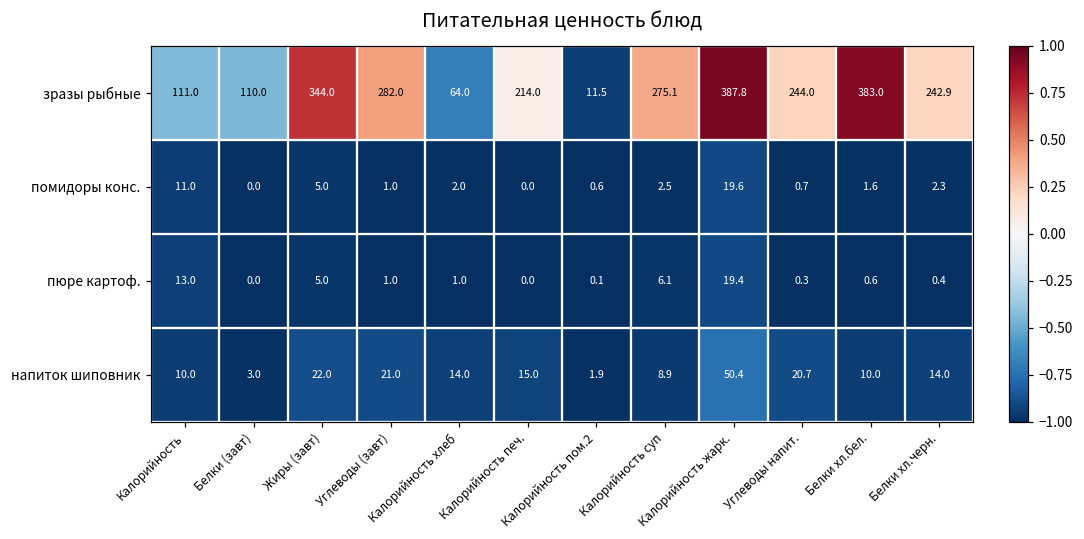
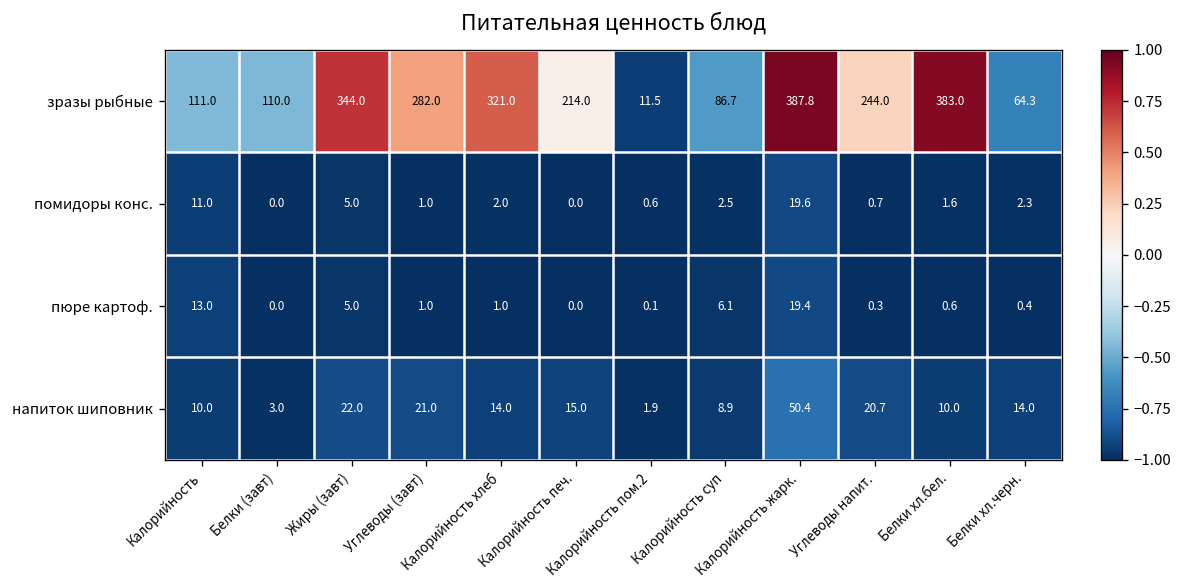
  {
    "зразы рыбные": {
      "Калорийность": 111.0,
      "Белки (завт)": 110.0,
      "Жиры (завт)": 344.0,
      "Углеводы (завт)": 282.0,
-     "Калорийность хлеб": 64.0,
+     "Калорийность хлеб": 321.0,
      "Калорийность печ.": 214.0,
      "Калорийность пом.2": 11.5,
-     "Калорийность суп": 275.1,
+     "Калорийность суп": 86.7,
      "Калорийность жарк.": 387.8,
      "Углеводы напит.": 244.0,
      "Белки хл.бел.": 383.0,
-     "Белки хл.черн.": 242.9
+     "Белки хл.черн.": 64.3
    },
    "помидоры конс.": {
      "Калорийность": 11.0,
      "Белки (завт)": 0.0,
      "Жиры (завт)": 5.0,
      "Углеводы (завт)": 1.0,
      "Калорийность хлеб": 2.0,
      "Калорийность печ.": 0.0,
      "Калорийность пом.2": 0.6,
      "Калорийность суп": 2.5,
      "Калорийность жарк.": 19.6,
      "Углеводы напит.": 0.7,
      "Белки хл.бел.": 1.6,
      "Белки хл.черн.": 2.3
    },
    "пюре картоф.": {
      "Калорийность": 13.0,
      "Белки (завт)": 0.0,
      "Жиры (завт)": 5.0,
      "Углеводы (завт)": 1.0,
      "Калорийность хлеб": 1.0,
      "Калорийность печ.": 0.0,
      "Калорийность пом.2": 0.1,
      "Калорийность суп": 6.1,
      "Калорийность жарк.": 19.4,
      "Углеводы напит.": 0.3,
      "Белки хл.бел.": 0.6,
      "Белки хл.черн.": 0.4
    },
    "напиток шиповник": {
      "Калорийность": 10.0,
      "Белки (завт)": 3.0,
      "Жиры (завт)": 22.0,
      "Углеводы (завт)": 21.0,
      "Калорийность хлеб": 14.0,
      "Калорийность печ.": 15.0,
      "Калорийность пом.2": 1.9,
      "Калорийность суп": 8.9,
      "Калорийность жарк.": 50.4,
      "Углеводы напит.": 20.7,
      "Белки хл.бел.": 10.0,
      "Белки хл.черн.": 14.0
    }
  }
